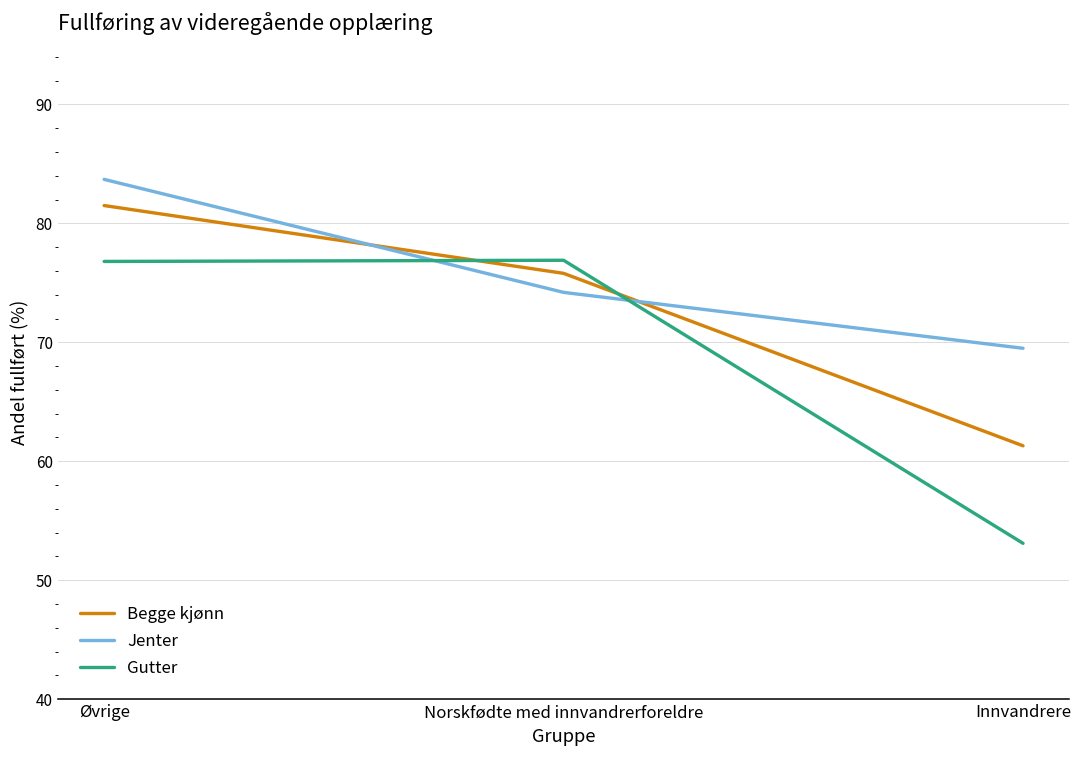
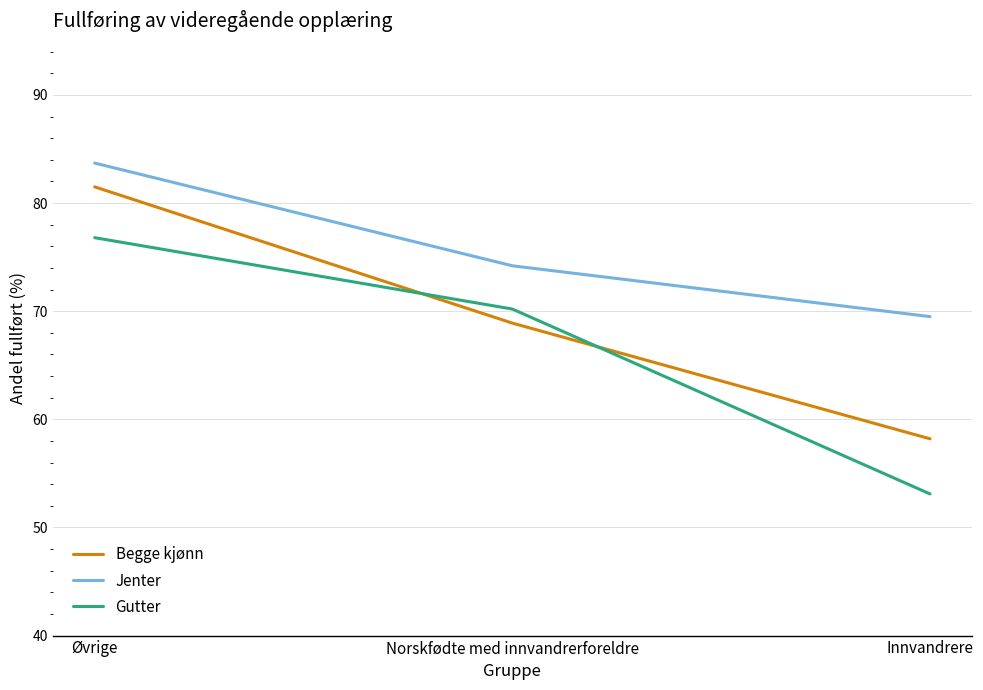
  {
    "Begge kjønn": {
      "Øvrige": 81.5,
-     "Norskfødte med innvandrerforeldre": 75.8,
-     "Innvandrere": 61.3
+     "Norskfødte med innvandrerforeldre": 68.9,
+     "Innvandrere": 58.2
    },
    "Jenter": {
      "Øvrige": 83.7,
      "Norskfødte med innvandrerforeldre": 74.2,
      "Innvandrere": 69.5
    },
    "Gutter": {
      "Øvrige": 76.8,
-     "Norskfødte med innvandrerforeldre": 76.9,
+     "Norskfødte med innvandrerforeldre": 70.2,
      "Innvandrere": 53.1
    }
  }
